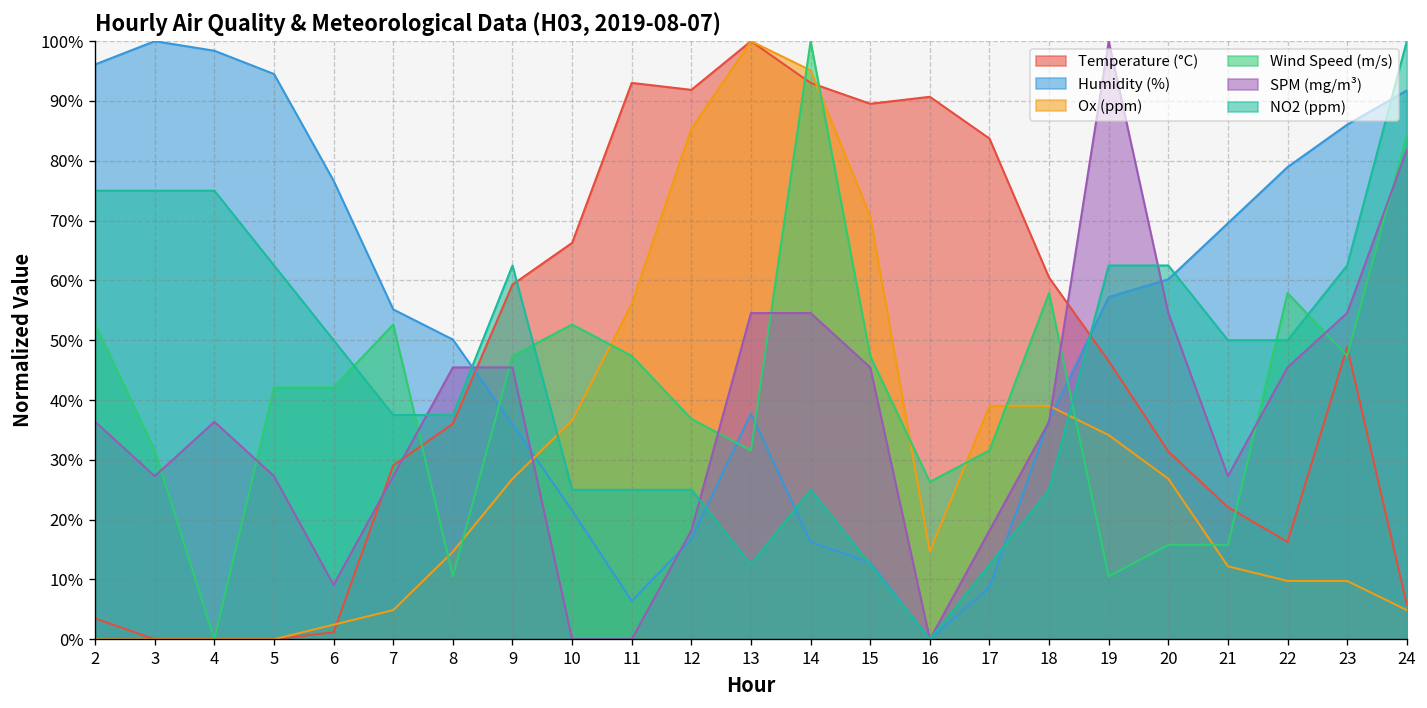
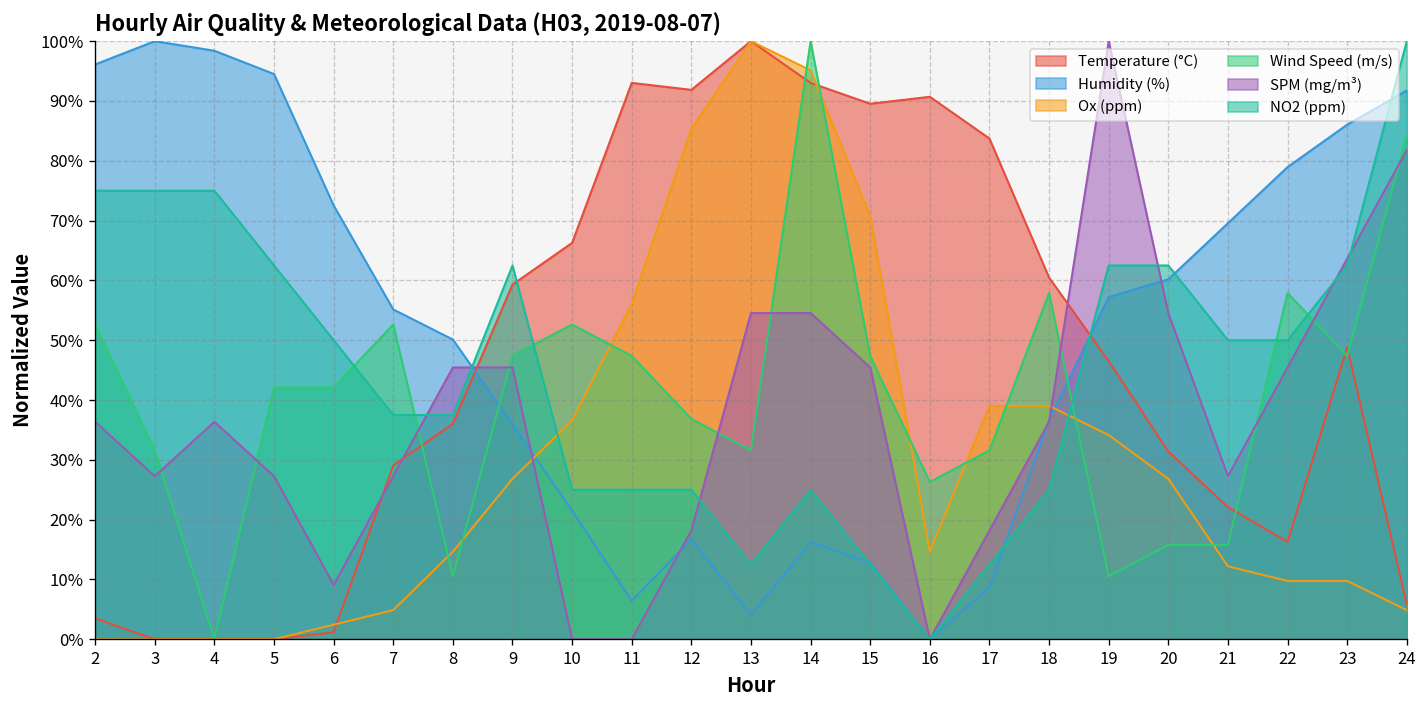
  {
    "Temperature (°C)": {
      "2": "3%",
      "6": "1%",
      "7": "29%",
      "8": "36%",
      "9": "59%",
      "10": "66%",
      "11": "93%",
      "12": "92%",
      "14": "93%",
      "15": "90%",
      "16": "91%",
      "17": "84%",
      "18": "60%",
      "19": "47%",
      "20": "31%",
      "21": "22%",
      "22": "16%",
      "23": "49%",
      "24": "6%"
    },
    "Humidity (%)": {
      "2": "96%",
      "3": "100%",
      "4": "98%",
      "5": "95%",
-     "6": "77%",
+     "6": "73%",
      "7": "55%",
      "8": "50%",
      "9": "36%",
      "10": "22%",
      "11": "6%",
      "12": "17%",
-     "13": "38%",
+     "13": "4%",
      "14": "16%",
      "17": "9%",
      "19": "57%",
      "20": "60%",
      "21": "70%",
      "22": "79%",
      "23": "86%",
      "24": "92%"
    },
    "Ox (ppm)": {
      "2": "0%",
      "6": "2%",
      "7": "5%",
      "8": "15%",
      "9": "27%",
      "10": "37%",
      "11": "56%",
      "12": "85%",
      "14": "95%",
      "15": "71%",
      "16": "15%",
      "17": "39%",
      "18": "39%",
      "19": "34%",
      "20": "27%",
      "21": "12%",
      "22": "10%",
      "23": "10%",
      "24": "5%"
    },
    "SPM (mg/m³)": {
      "2": "36%",
      "3": "27%",
      "4": "36%",
      "5": "27%",
      "6": "9%",
      "7": "27%",
      "8": "45%",
      "9": "45%",
      "10": "0%",
      "11": "0%",
      "12": "18%",
      "13": "55%",
      "14": "55%",
      "15": "45%",
      "17": "18%",
      "19": "100%",
      "20": "55%",
      "21": "27%",
      "22": "45%",
-     "23": "55%",
+     "23": "64%",
      "24": "82%"
    }
  }
